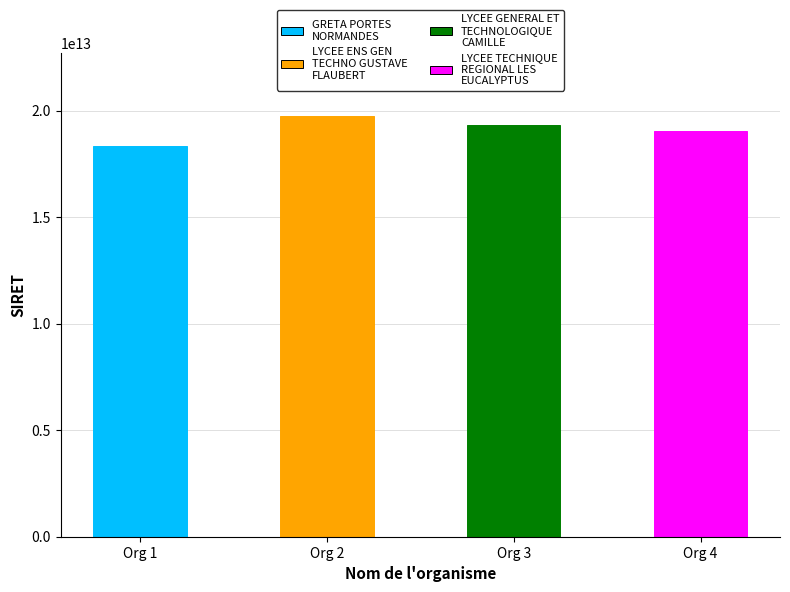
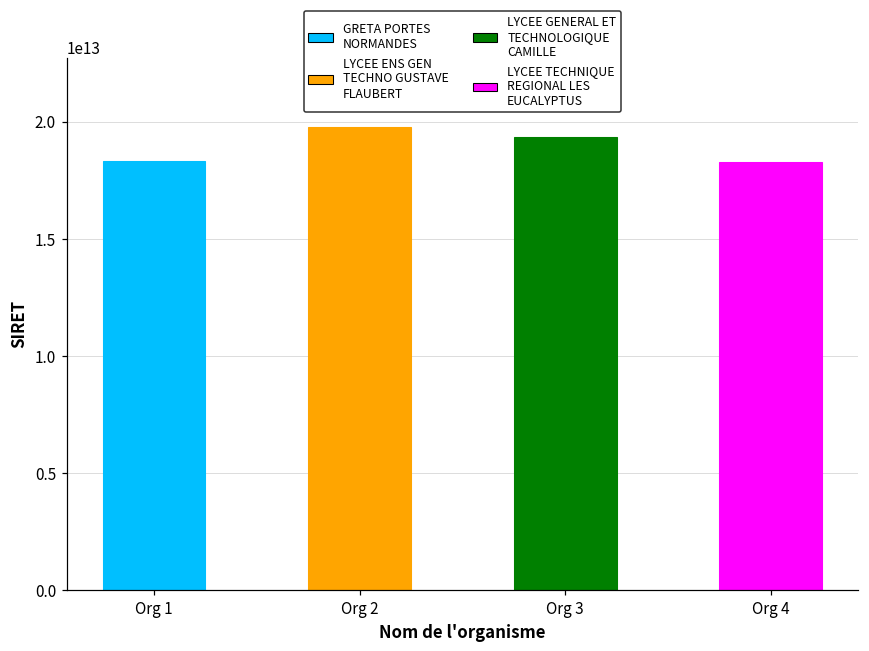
  {
    "Org 1": 18300000000000,
    "Org 2": 19800000000000,
    "Org 3": 19300000000000,
-   "Org 4": 19100000000000
+   "Org 4": 18300000000000
  }
